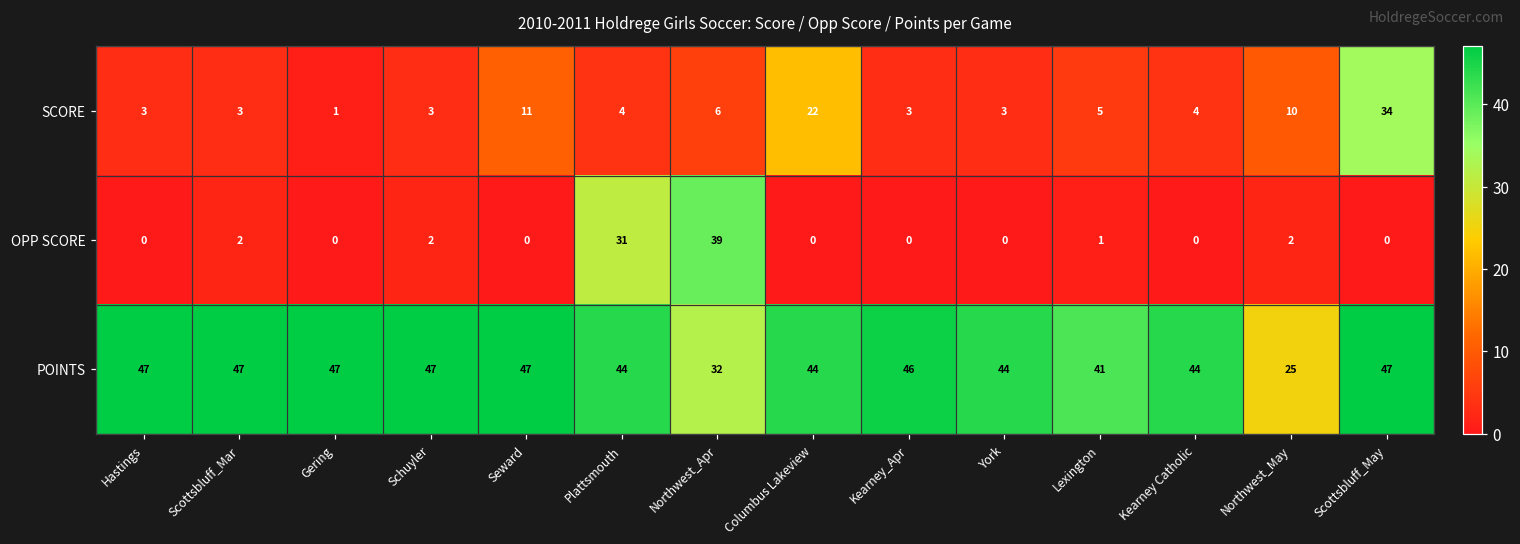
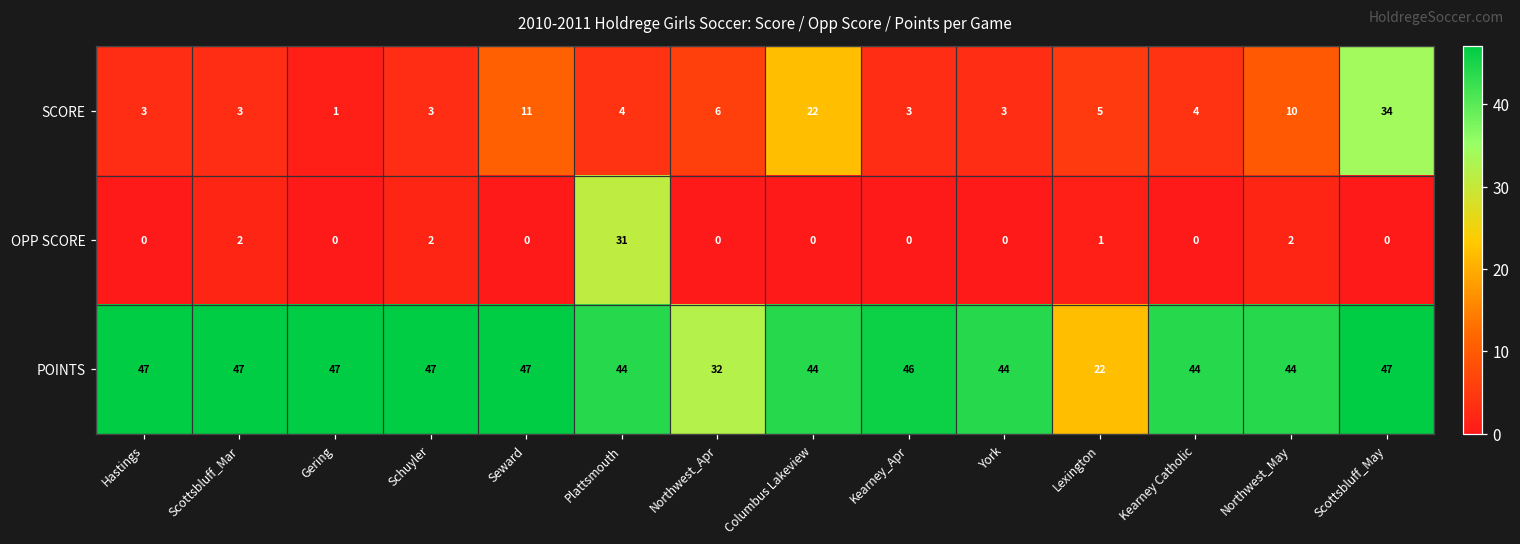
  {
    "SCORE": {
      "Hastings": 3,
      "Scottsbluff_Mar": 3,
      "Gering": 1,
      "Schuyler": 3,
      "Seward": 11,
      "Plattsmouth": 4,
      "Northwest_Apr": 6,
      "Columbus Lakeview": 22,
      "Kearney_Apr": 3,
      "York": 3,
      "Lexington": 5,
      "Kearney Catholic": 4,
      "Northwest_May": 10,
      "Scottsbluff_May": 34
    },
    "OPP SCORE": {
      "Hastings": 0,
      "Scottsbluff_Mar": 2,
      "Gering": 0,
      "Schuyler": 2,
      "Seward": 0,
      "Plattsmouth": 31,
-     "Northwest_Apr": 39,
+     "Northwest_Apr": 0,
      "Columbus Lakeview": 0,
      "Kearney_Apr": 0,
      "York": 0,
      "Lexington": 1,
      "Kearney Catholic": 0,
      "Northwest_May": 2,
      "Scottsbluff_May": 0
    },
    "POINTS": {
      "Hastings": 47,
      "Scottsbluff_Mar": 47,
      "Gering": 47,
      "Schuyler": 47,
      "Seward": 47,
      "Plattsmouth": 44,
      "Northwest_Apr": 32,
      "Columbus Lakeview": 44,
      "Kearney_Apr": 46,
      "York": 44,
-     "Lexington": 41,
+     "Lexington": 22,
      "Kearney Catholic": 44,
-     "Northwest_May": 25,
+     "Northwest_May": 44,
      "Scottsbluff_May": 47
    }
  }
